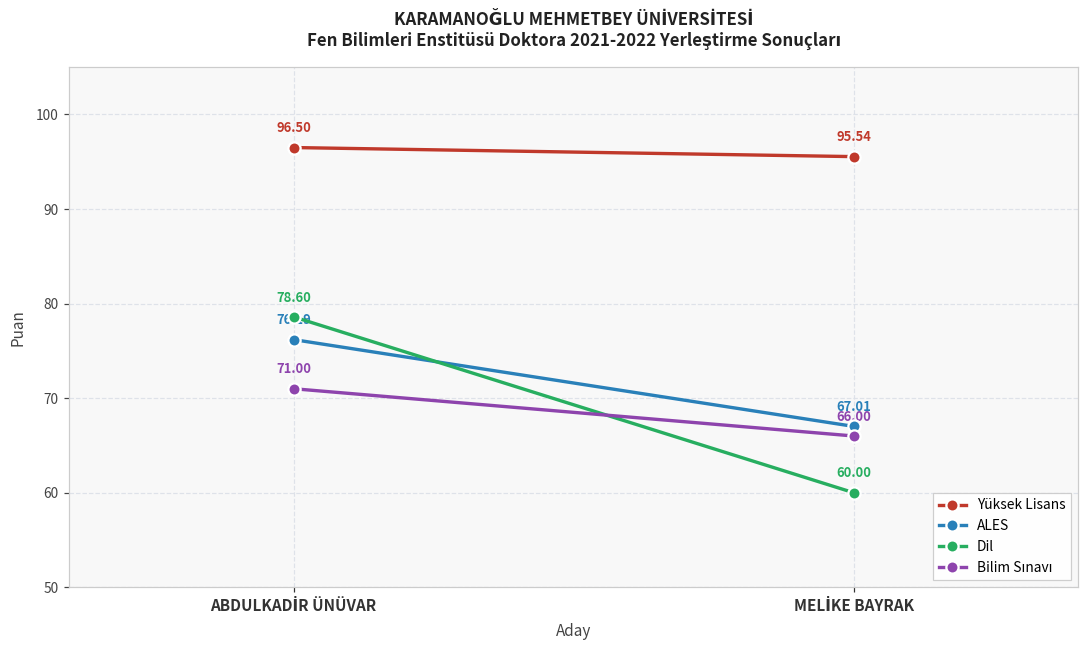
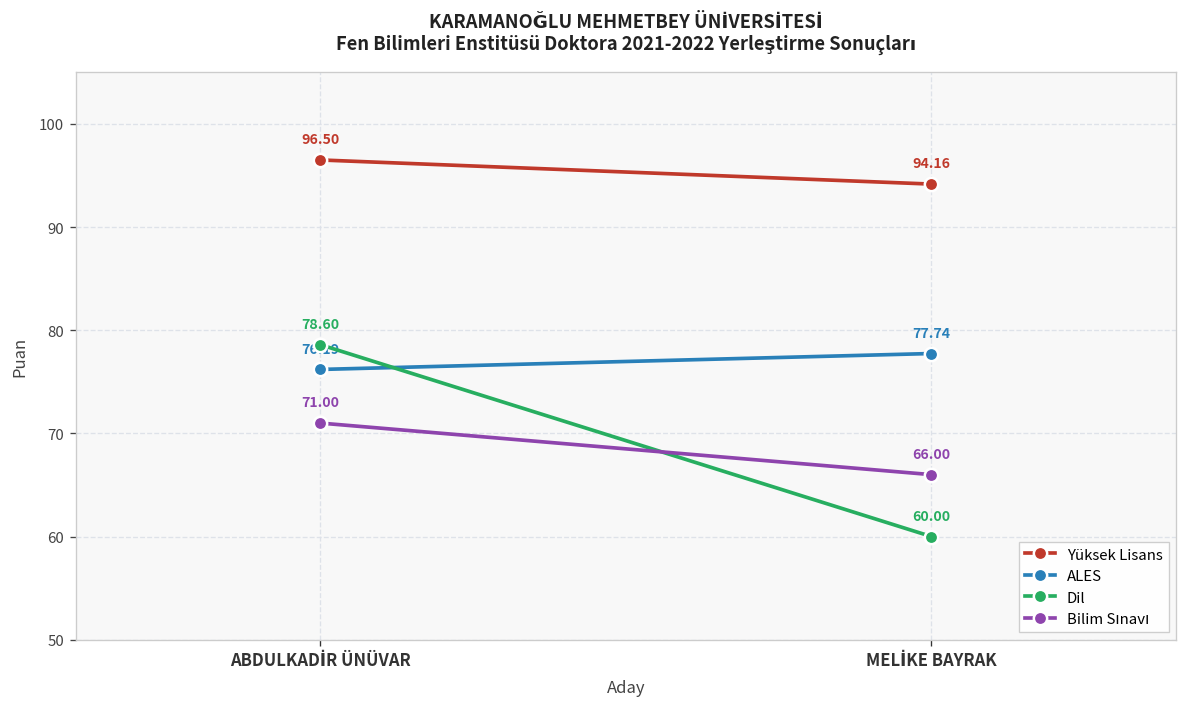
  {
    "Yüksek Lisans": {
      "ABDULKADİR ÜNÜVAR": 96.50,
-     "MELİKE BAYRAK": 95.54
+     "MELİKE BAYRAK": 94.16
    },
    "ALES": {
-     "MELİKE BAYRAK": 67.01
+     "MELİKE BAYRAK": 77.74
    },
    "Dil": {
      "ABDULKADİR ÜNÜVAR": 78.60,
      "MELİKE BAYRAK": 60.00
    },
    "Bilim Sınavı": {
      "ABDULKADİR ÜNÜVAR": 71.00
    }
  }
